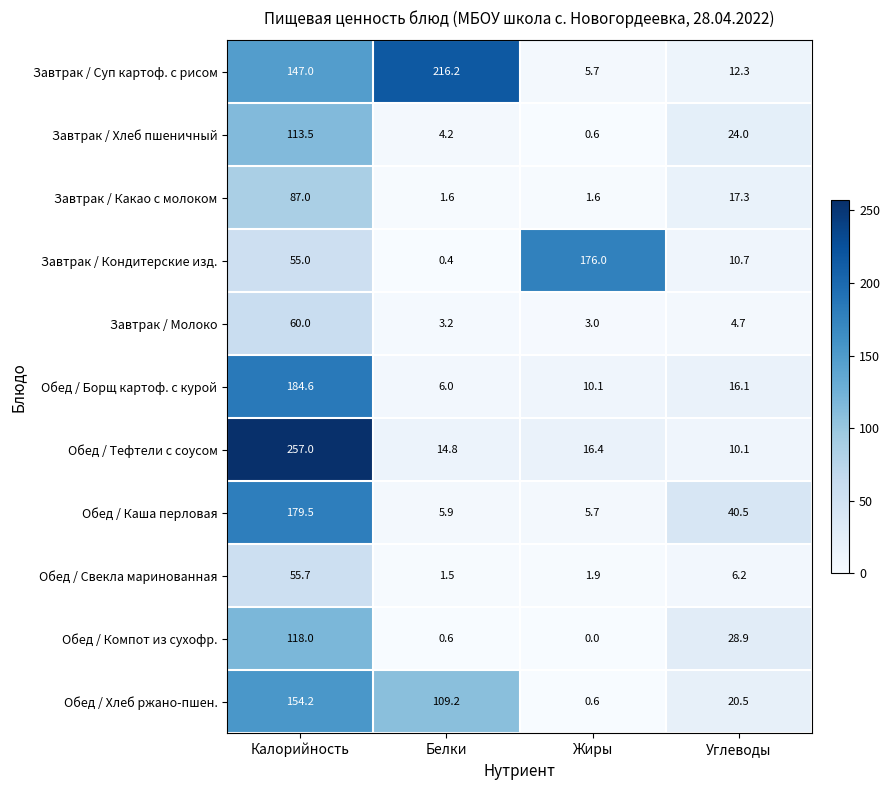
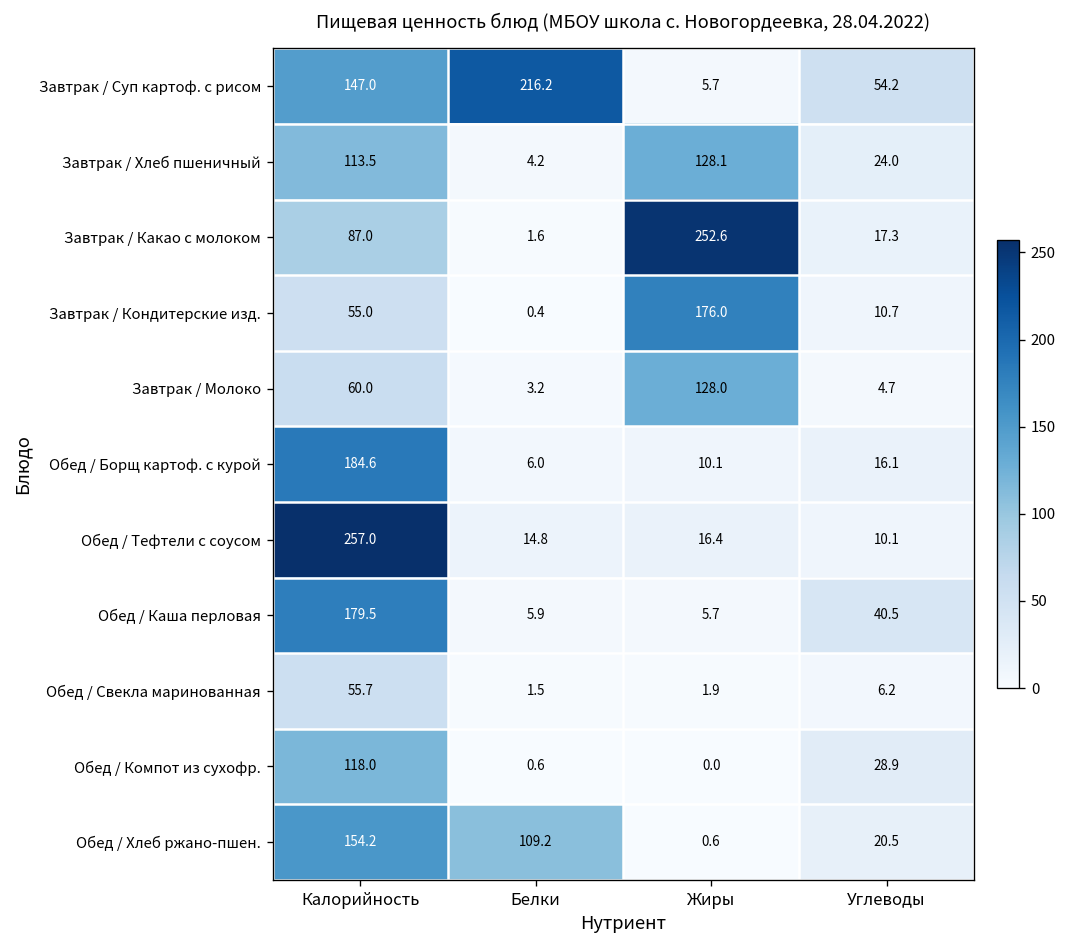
  {
    "Завтрак / Суп картоф. с рисом": {
      "Калорийность": 147.0,
      "Белки": 216.2,
      "Жиры": 5.7,
-     "Углеводы": 12.3
+     "Углеводы": 54.2
    },
    "Завтрак / Хлеб пшеничный": {
      "Калорийность": 113.5,
      "Белки": 4.2,
-     "Жиры": 0.6,
+     "Жиры": 128.1,
      "Углеводы": 24.0
    },
    "Завтрак / Какао с молоком": {
      "Калорийность": 87.0,
      "Белки": 1.6,
-     "Жиры": 1.6,
+     "Жиры": 252.6,
      "Углеводы": 17.3
    },
    "Завтрак / Кондитерские изд.": {
      "Калорийность": 55.0,
      "Белки": 0.4,
      "Жиры": 176.0,
      "Углеводы": 10.7
    },
    "Завтрак / Молоко": {
      "Калорийность": 60.0,
      "Белки": 3.2,
-     "Жиры": 3.0,
+     "Жиры": 128.0,
      "Углеводы": 4.7
    },
    "Обед / Борщ картоф. с курой": {
      "Калорийность": 184.6,
      "Белки": 6.0,
      "Жиры": 10.1,
      "Углеводы": 16.1
    },
    "Обед / Тефтели с соусом": {
      "Калорийность": 257.0,
      "Белки": 14.8,
      "Жиры": 16.4,
      "Углеводы": 10.1
    },
    "Обед / Каша перловая": {
      "Калорийность": 179.5,
      "Белки": 5.9,
      "Жиры": 5.7,
      "Углеводы": 40.5
    },
    "Обед / Свекла маринованная": {
      "Калорийность": 55.7,
      "Белки": 1.5,
      "Жиры": 1.9,
      "Углеводы": 6.2
    },
    "Обед / Компот из сухофр.": {
      "Калорийность": 118.0,
      "Белки": 0.6,
      "Жиры": 0.0,
      "Углеводы": 28.9
    },
    "Обед / Хлеб ржано-пшен.": {
      "Калорийность": 154.2,
      "Белки": 109.2,
      "Жиры": 0.6,
      "Углеводы": 20.5
    }
  }
